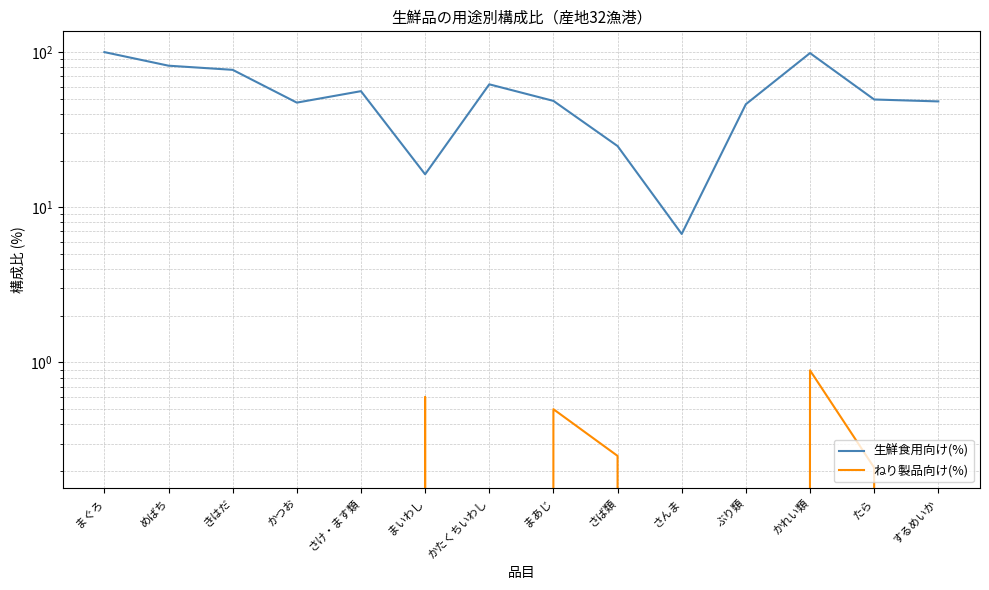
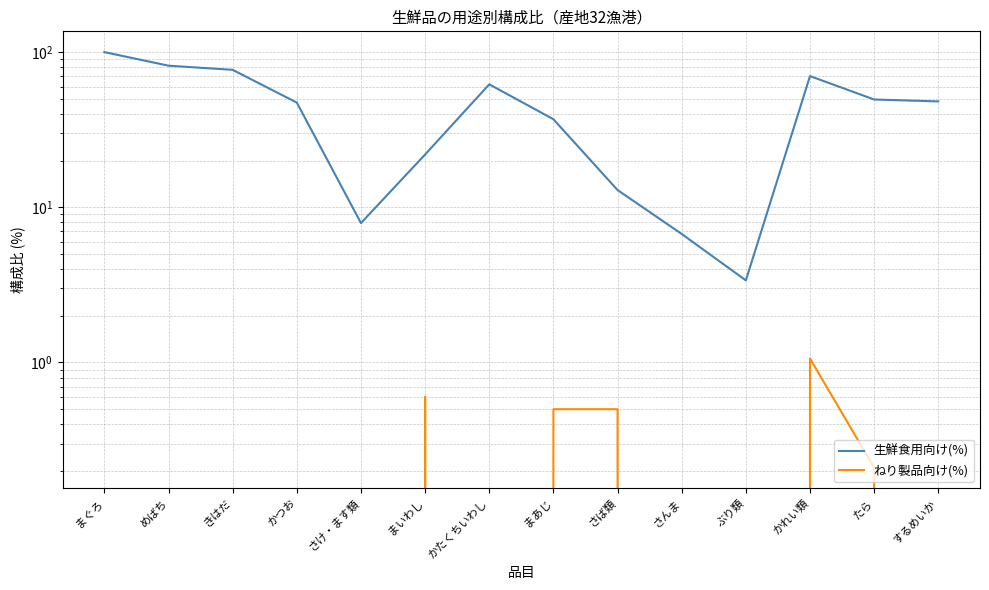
  {
    "生鮮食用向け(%)": {
      "まぐろ": 100,
      "めばち": 80,
      "きはだ": 80,
      "かつお": 47,
-     "さけ・ます類": 56,
-     "まいわし": 16,
+     "さけ・ます類": 8,
+     "まいわし": 22,
      "かたくちいわし": 62,
-     "まあじ": 48,
-     "さば類": 25,
+     "まあじ": 37,
+     "さば類": 13,
      "さんま": 6.7,
-     "ぶり類": 46,
-     "かれい類": 100,
+     "ぶり類": 3.4,
+     "かれい類": 70,
      "たら": 49,
      "するめいか": 48
    },
    "ねり製品向け(%)": {
      "まいわし": 0.60,
      "まあじ": 0.50,
-     "さば類": 0.25,
-     "かれい類": 0.9
+     "さば類": 0.50,
+     "かれい類": 1.1
    }
  }
